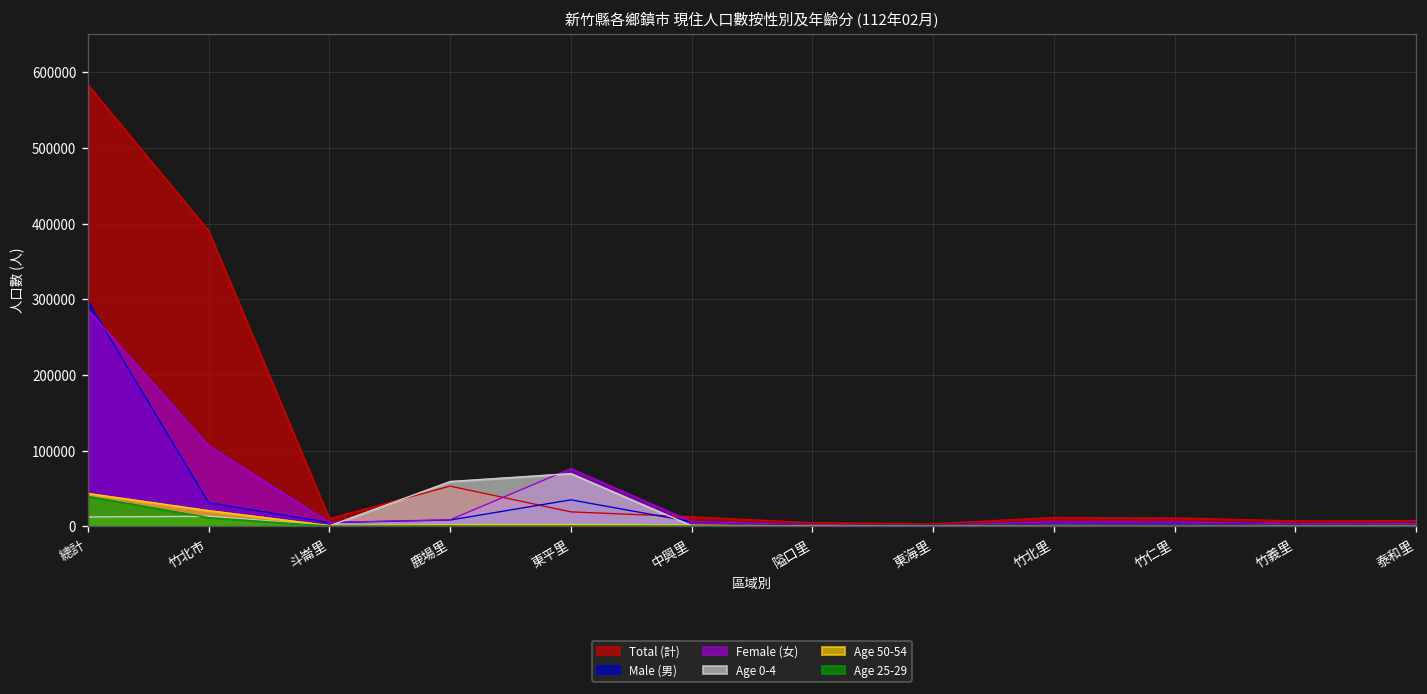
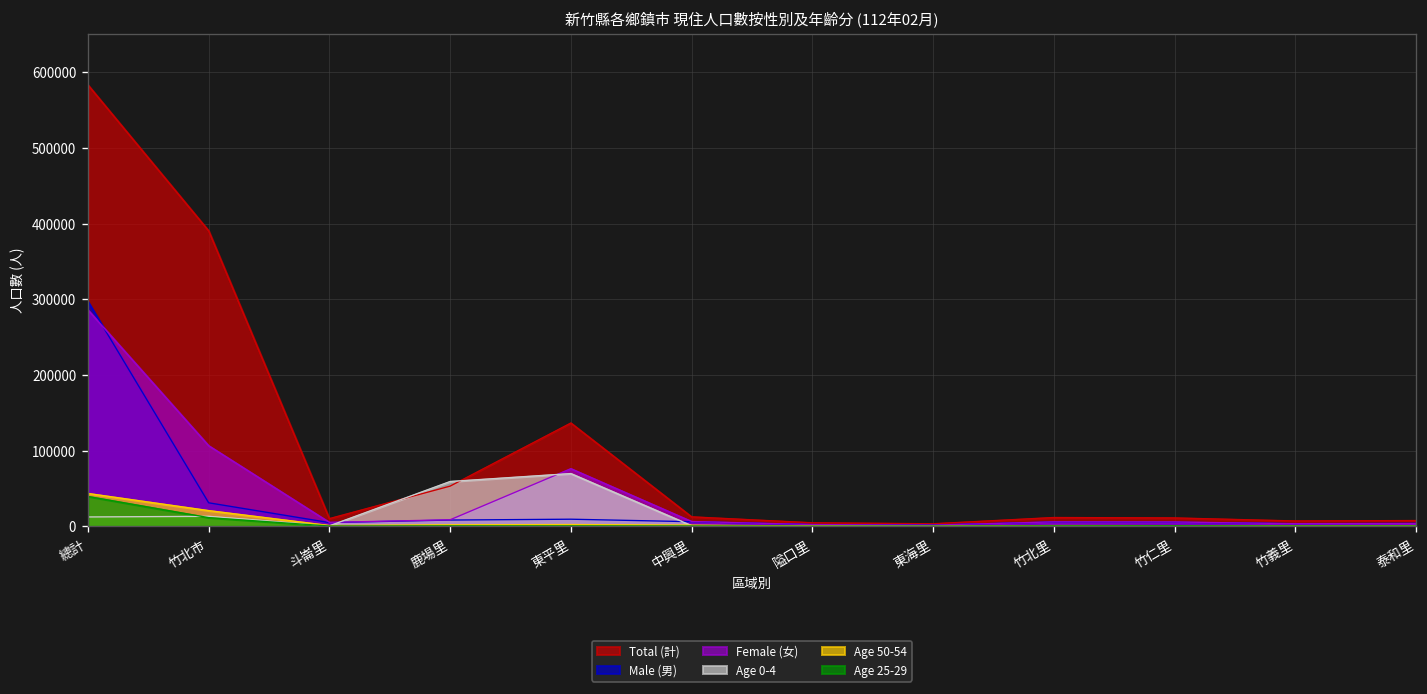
  {
    "Total (計)": {
      "總計": 580000,
      "竹北市": 390000,
      "斗崙里": 10000,
      "鹿場里": 50000,
-     "東平里": 20000,
+     "東平里": 140000,
      "中興里": 10000,
      "竹北里": 10000,
      "竹仁里": 10000
    },
    "Male (男)": {
      "總計": 300000,
      "竹北市": 30000,
-     "東平里": 40000
+     "東平里": 10000
    },
    "Female (女)": {
      "總計": 290000,
      "竹北市": 110000,
      "東平里": 80000
    },
    "Age 0-4": {
      "總計": 10000,
      "鹿場里": 60000,
      "東平里": 70000
    },
    "Age 50-54": {
      "竹北市": 20000
    }
  }
